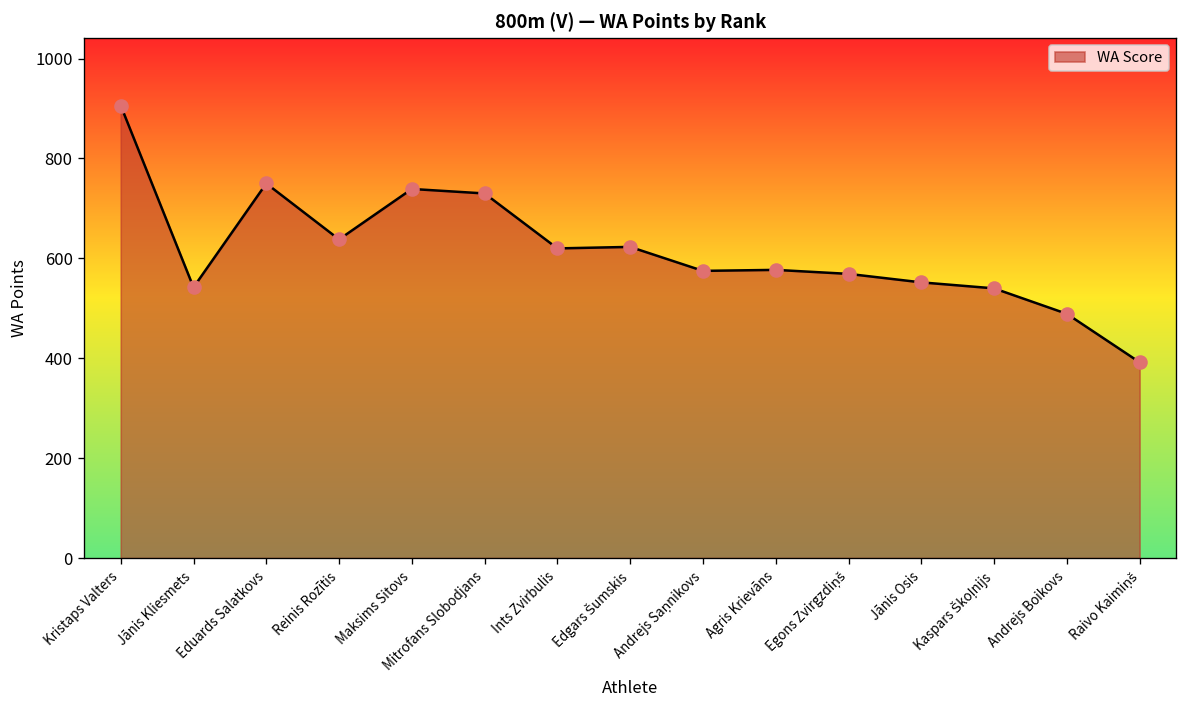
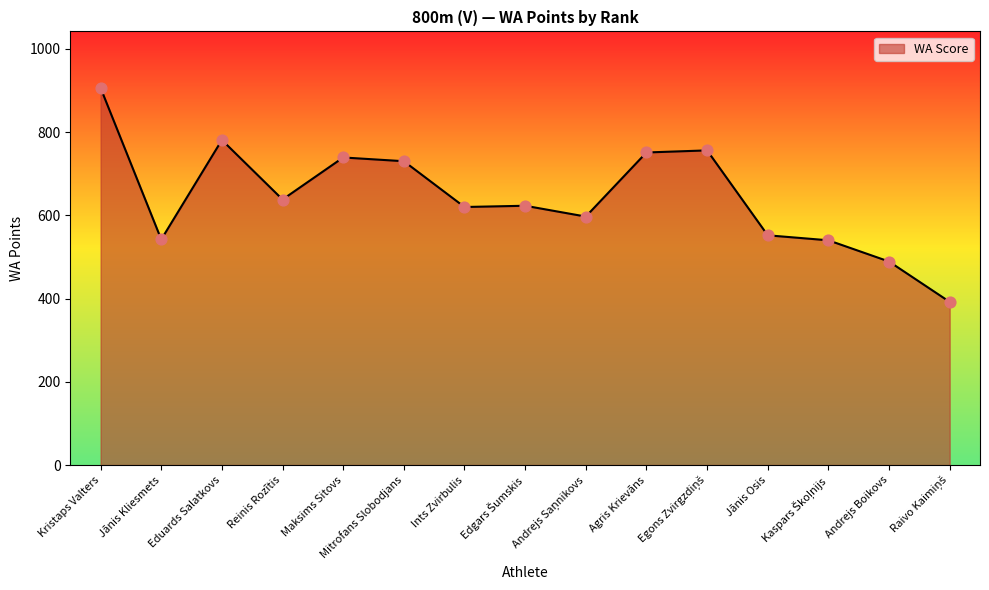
  {
    "Kristaps Valters": 910,
    "Jānis Kliesmets": 540,
-   "Eduards Salatkovs": 750,
+   "Eduards Salatkovs": 780,
    "Reinis Rozītis": 640,
    "Maksims Sitovs": 740,
    "Mitrofans Slobodjans": 730,
    "Ints Zvirbulis": 620,
    "Edgars Šumskis": 620,
-   "Andrejs Saņnikovs": 580,
-   "Agris Krievāns": 580,
-   "Egons Zvirgzdiņš": 570,
+   "Andrejs Saņnikovs": 600,
+   "Agris Krievāns": 750,
+   "Egons Zvirgzdiņš": 760,
    "Jānis Osis": 550,
    "Kaspars Škoļnijs": 540,
    "Andrejs Boikovs": 490,
    "Raivo Kaimiņš": 390
  }
